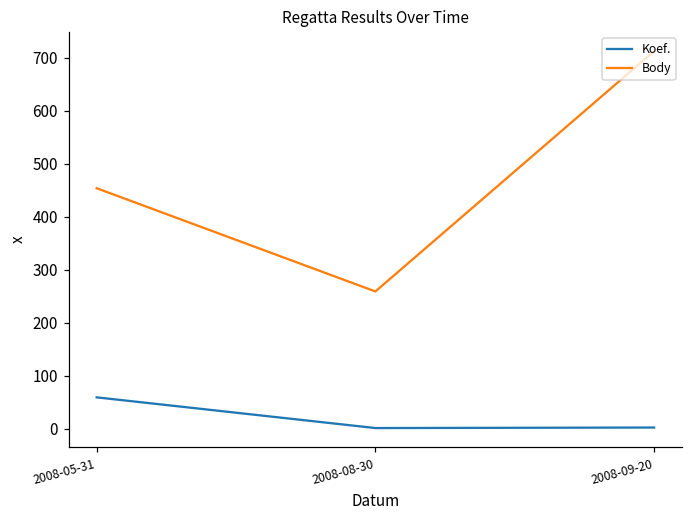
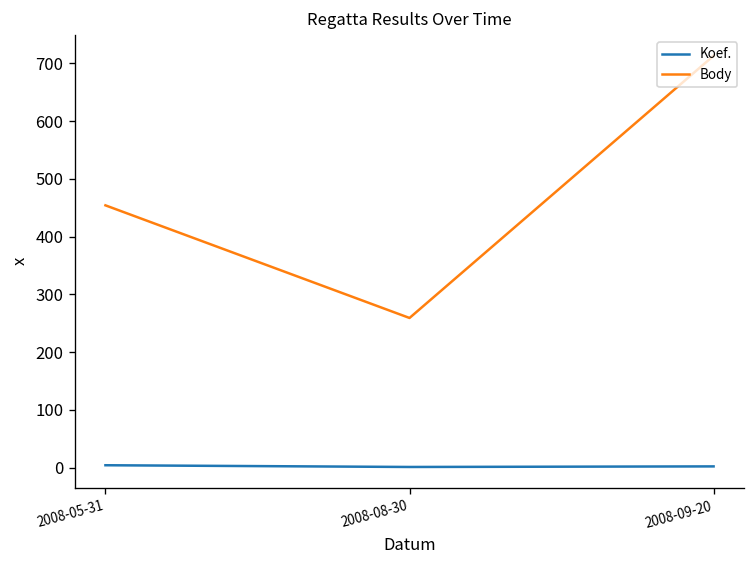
  {
    "Koef.": {
-     "2008-05-31": 60,
+     "2008-05-31": 0,
      "2008-08-30": 0,
      "2008-09-20": 0
    },
    "Body": {
      "2008-05-31": 450,
      "2008-08-30": 260
    }
  }
